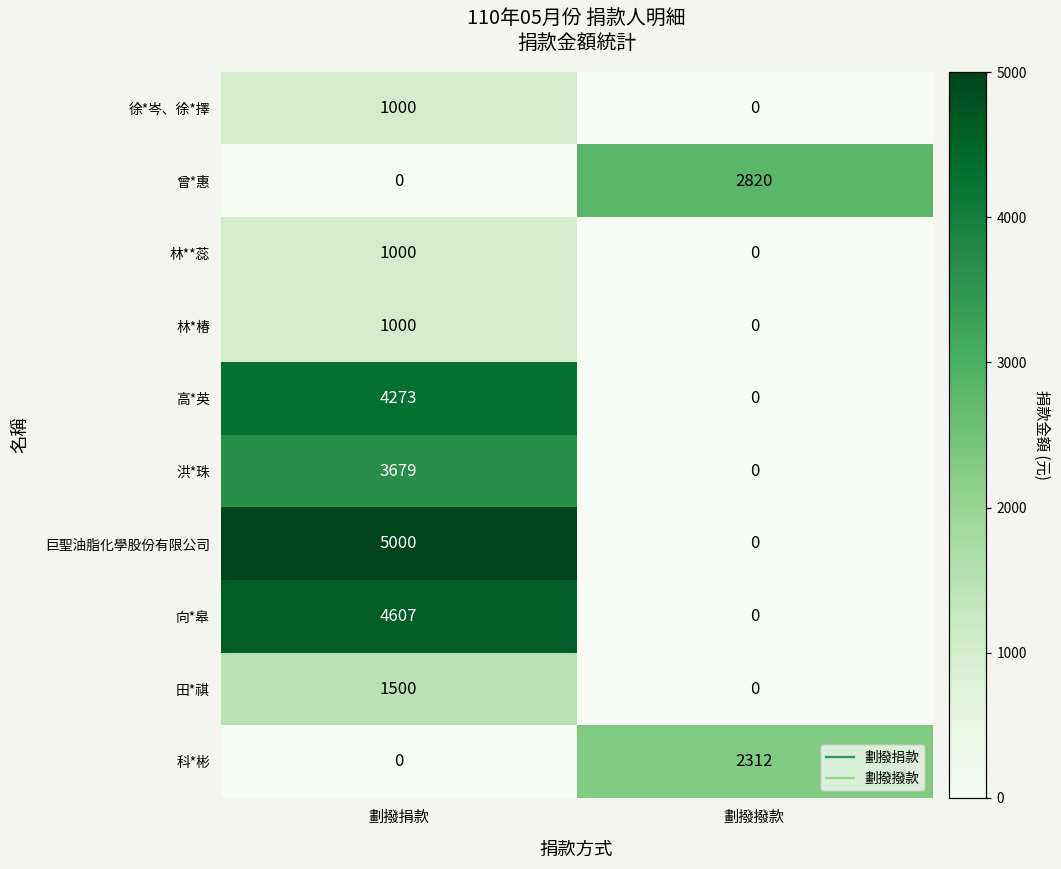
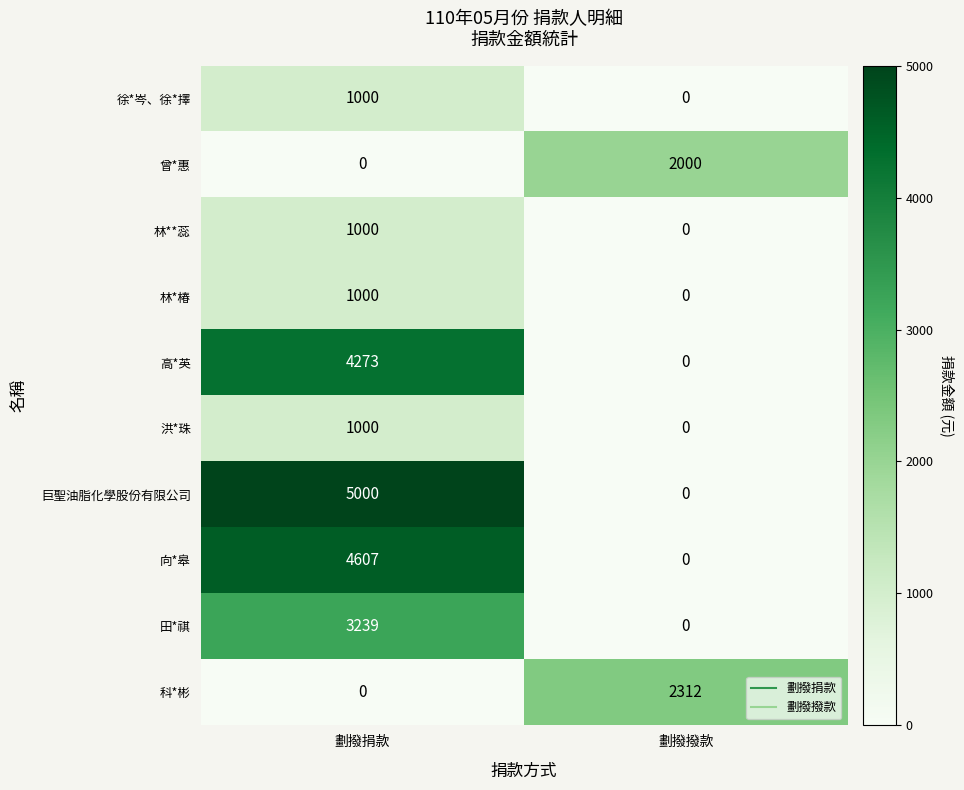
  {
    "徐*岑、徐*擇": {
      "劃撥捐款": 1000,
      "劃撥撥款": 0
    },
    "曾*惠": {
      "劃撥捐款": 0,
-     "劃撥撥款": 2820
+     "劃撥撥款": 2000
    },
    "林**蕊": {
      "劃撥捐款": 1000,
      "劃撥撥款": 0
    },
    "林*椿": {
      "劃撥捐款": 1000,
      "劃撥撥款": 0
    },
    "高*英": {
      "劃撥捐款": 4273,
      "劃撥撥款": 0
    },
    "洪*珠": {
-     "劃撥捐款": 3679,
+     "劃撥捐款": 1000,
      "劃撥撥款": 0
    },
    "巨聖油脂化學股份有限公司": {
      "劃撥捐款": 5000,
      "劃撥撥款": 0
    },
    "向*皋": {
      "劃撥捐款": 4607,
      "劃撥撥款": 0
    },
    "田*祺": {
-     "劃撥捐款": 1500,
+     "劃撥捐款": 3239,
      "劃撥撥款": 0
    },
    "科*彬": {
      "劃撥捐款": 0,
      "劃撥撥款": 2312
    }
  }
